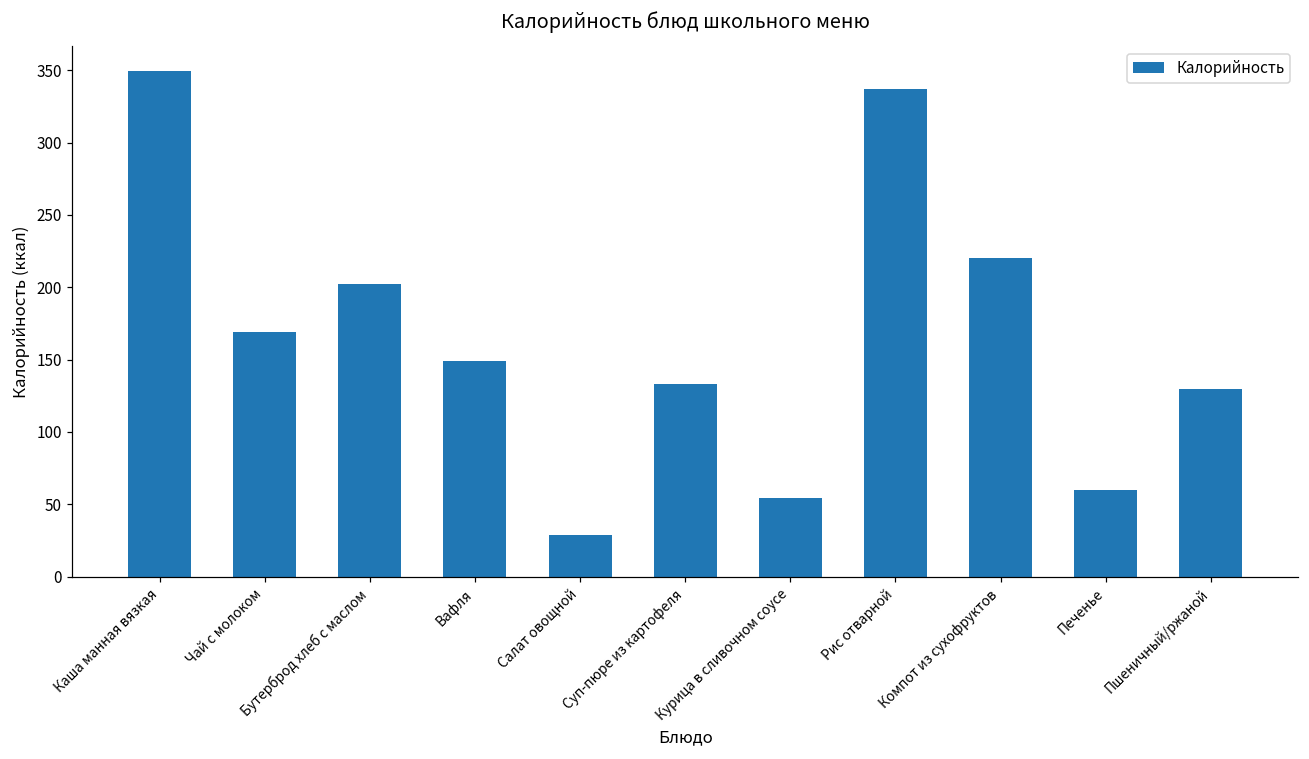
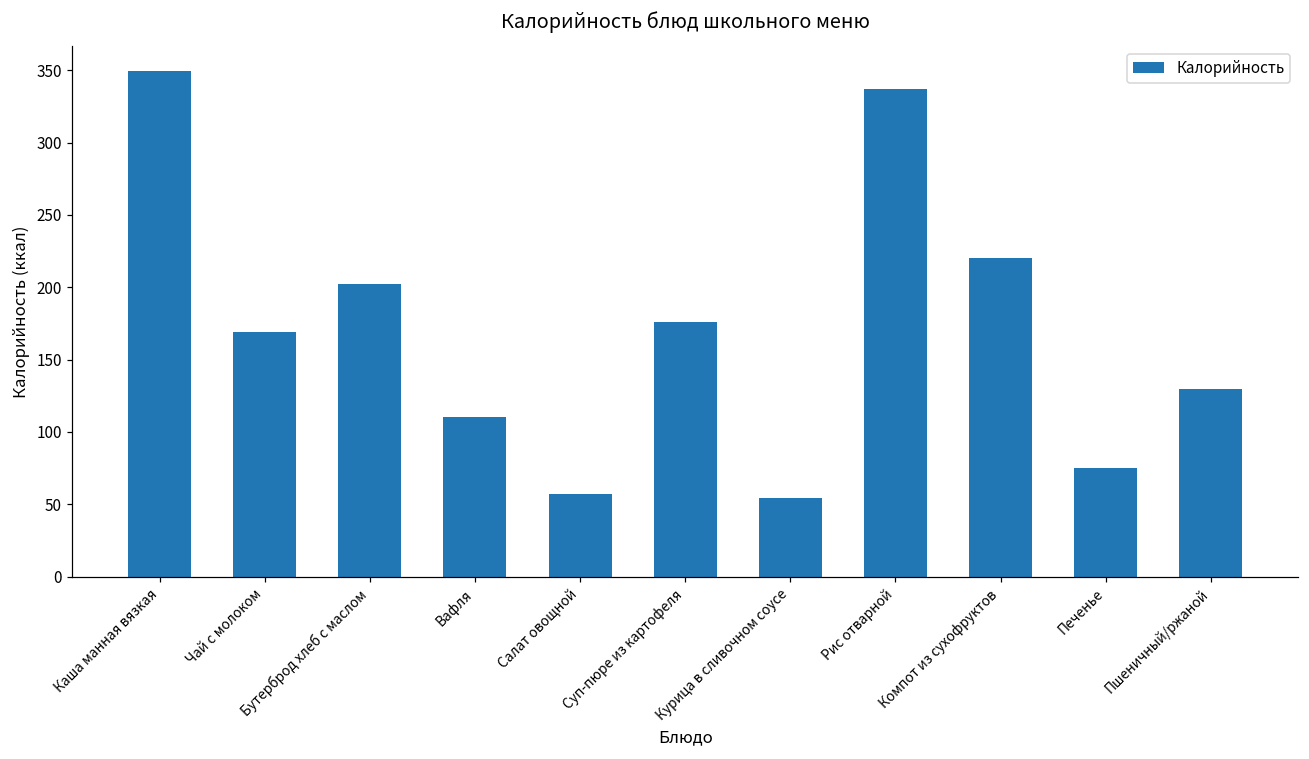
  {
    "Каша манная вязкая": 349,
    "Чай с молоком": 169,
    "Бутерброд хлеб с маслом": 202,
-   "Вафля": 149,
-   "Салат овощной": 29,
-   "Суп-пюре из картофеля": 133,
+   "Вафля": 111,
+   "Салат овощной": 57,
+   "Суп-пюре из картофеля": 176,
    "Курица в сливочном соусе": 55,
    "Рис отварной": 337,
    "Компот из сухофруктов": 221,
-   "Печенье": 60,
+   "Печенье": 75,
    "Пшеничный/ржаной": 130
  }
